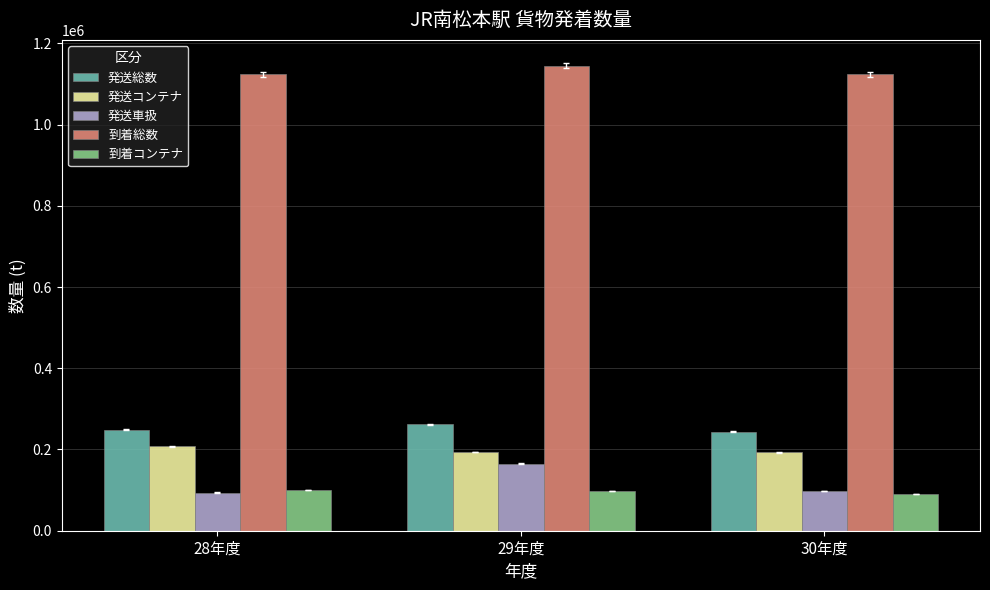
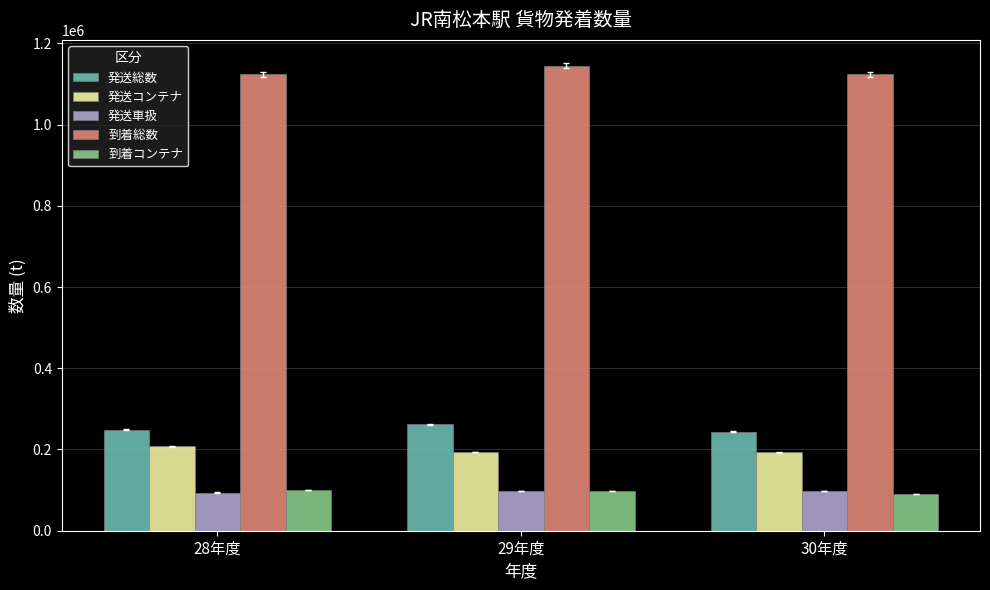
  {
    "発送コンテナ": {
      "28年度": 210000,
      "29年度": 190000,
      "30年度": 190000
    },
    "発送車扱": {
      "28年度": 90000,
-     "29年度": 160000,
+     "29年度": 100000,
      "30年度": 100000
    },
    "到着総数": {
      "28年度": 1120000,
      "29年度": 1150000,
      "30年度": 1120000
    }
  }
